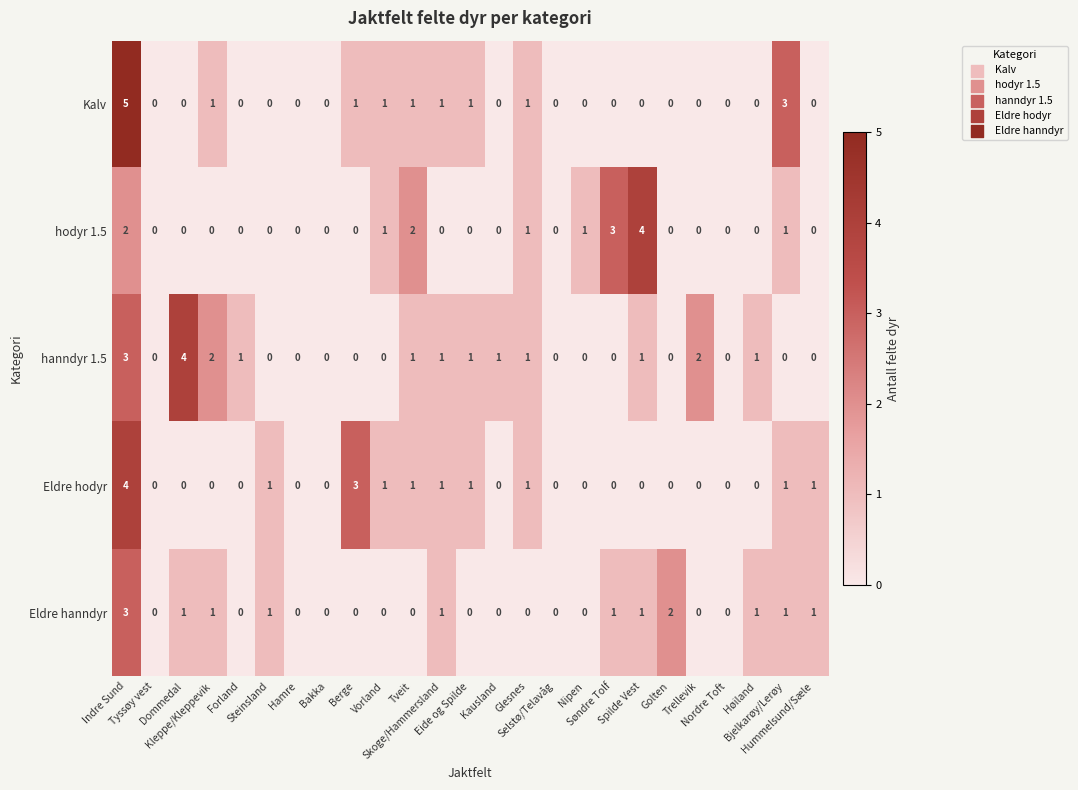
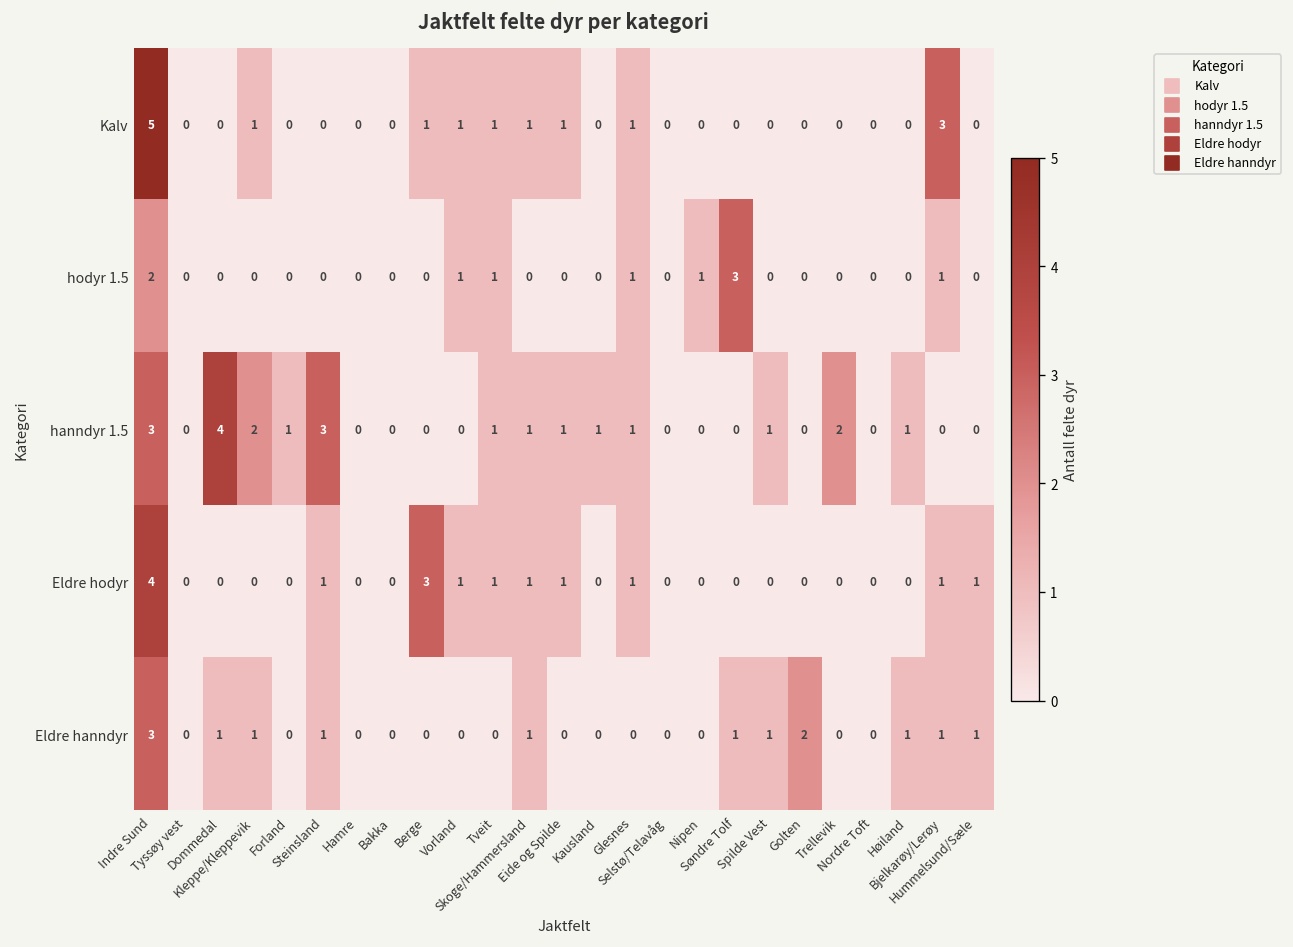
  {
    "Kalv": {
      "Indre Sund": 5,
      "Tyssøy vest": 0,
      "Dommedal": 0,
      "Kleppe/Kleppevik": 1,
      "Forland": 0,
      "Steinsland": 0,
      "Hamre": 0,
      "Bakka": 0,
      "Berge": 1,
      "Vorland": 1,
      "Tveit": 1,
      "Skoge/Hammersland": 1,
      "Eide og Spilde": 1,
      "Kausland": 0,
      "Glesnes": 1,
      "Selstø/Telavåg": 0,
      "Nipen": 0,
      "Søndre Tolf": 0,
      "Spilde Vest": 0,
      "Golten": 0,
      "Trellevik": 0,
      "Nordre Toft": 0,
      "Høiland": 0,
      "Bjelkarøy/Lerøy": 3,
      "Hummelsund/Sæle": 0
    },
    "hodyr 1.5": {
      "Indre Sund": 2,
      "Tyssøy vest": 0,
      "Dommedal": 0,
      "Kleppe/Kleppevik": 0,
      "Forland": 0,
      "Steinsland": 0,
      "Hamre": 0,
      "Bakka": 0,
      "Berge": 0,
      "Vorland": 1,
-     "Tveit": 2,
+     "Tveit": 1,
      "Skoge/Hammersland": 0,
      "Eide og Spilde": 0,
      "Kausland": 0,
      "Glesnes": 1,
      "Selstø/Telavåg": 0,
      "Nipen": 1,
      "Søndre Tolf": 3,
-     "Spilde Vest": 4,
+     "Spilde Vest": 0,
      "Golten": 0,
      "Trellevik": 0,
      "Nordre Toft": 0,
      "Høiland": 0,
      "Bjelkarøy/Lerøy": 1,
      "Hummelsund/Sæle": 0
    },
    "hanndyr 1.5": {
      "Indre Sund": 3,
      "Tyssøy vest": 0,
      "Dommedal": 4,
      "Kleppe/Kleppevik": 2,
      "Forland": 1,
-     "Steinsland": 0,
+     "Steinsland": 3,
      "Hamre": 0,
      "Bakka": 0,
      "Berge": 0,
      "Vorland": 0,
      "Tveit": 1,
      "Skoge/Hammersland": 1,
      "Eide og Spilde": 1,
      "Kausland": 1,
      "Glesnes": 1,
      "Selstø/Telavåg": 0,
      "Nipen": 0,
      "Søndre Tolf": 0,
      "Spilde Vest": 1,
      "Golten": 0,
      "Trellevik": 2,
      "Nordre Toft": 0,
      "Høiland": 1,
      "Bjelkarøy/Lerøy": 0,
      "Hummelsund/Sæle": 0
    },
    "Eldre hodyr": {
      "Indre Sund": 4,
      "Tyssøy vest": 0,
      "Dommedal": 0,
      "Kleppe/Kleppevik": 0,
      "Forland": 0,
      "Steinsland": 1,
      "Hamre": 0,
      "Bakka": 0,
      "Berge": 3,
      "Vorland": 1,
      "Tveit": 1,
      "Skoge/Hammersland": 1,
      "Eide og Spilde": 1,
      "Kausland": 0,
      "Glesnes": 1,
      "Selstø/Telavåg": 0,
      "Nipen": 0,
      "Søndre Tolf": 0,
      "Spilde Vest": 0,
      "Golten": 0,
      "Trellevik": 0,
      "Nordre Toft": 0,
      "Høiland": 0,
      "Bjelkarøy/Lerøy": 1,
      "Hummelsund/Sæle": 1
    },
    "Eldre hanndyr": {
      "Indre Sund": 3,
      "Tyssøy vest": 0,
      "Dommedal": 1,
      "Kleppe/Kleppevik": 1,
      "Forland": 0,
      "Steinsland": 1,
      "Hamre": 0,
      "Bakka": 0,
      "Berge": 0,
      "Vorland": 0,
      "Tveit": 0,
      "Skoge/Hammersland": 1,
      "Eide og Spilde": 0,
      "Kausland": 0,
      "Glesnes": 0,
      "Selstø/Telavåg": 0,
      "Nipen": 0,
      "Søndre Tolf": 1,
      "Spilde Vest": 1,
      "Golten": 2,
      "Trellevik": 0,
      "Nordre Toft": 0,
      "Høiland": 1,
      "Bjelkarøy/Lerøy": 1,
      "Hummelsund/Sæle": 1
    }
  }
